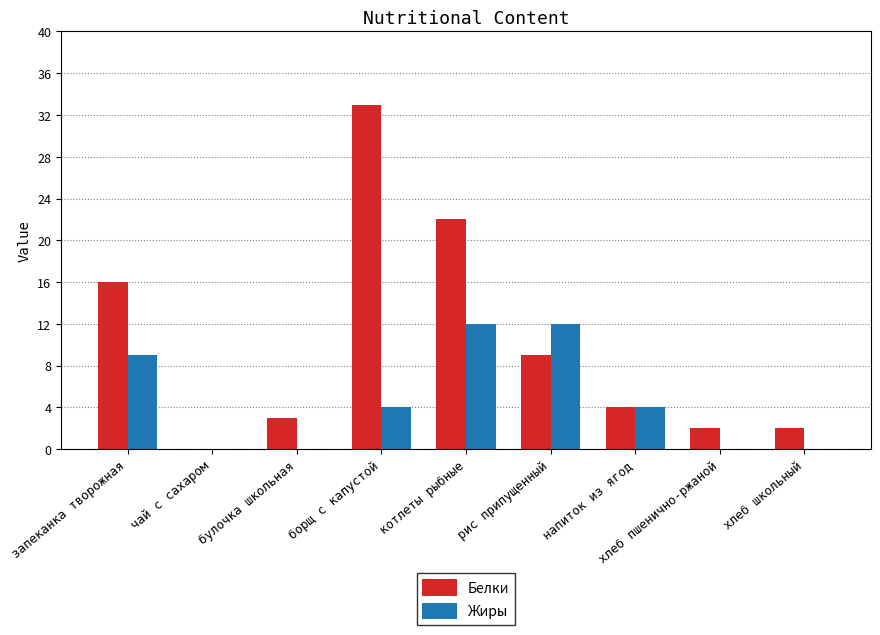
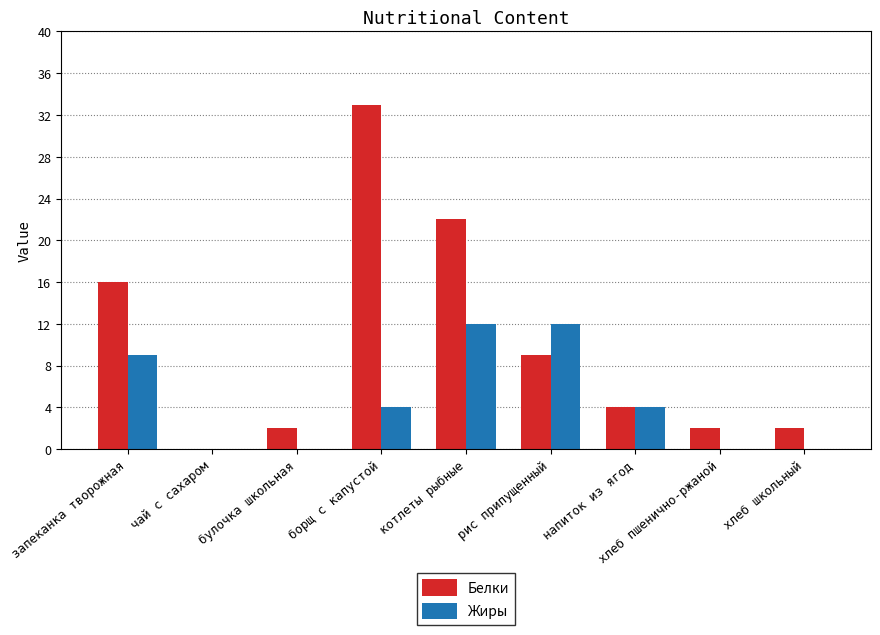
  {
    "Белки": {
      "запеканка творожная": 16,
      "чай с сахаром": 0,
-     "булочка школьная": 3,
+     "булочка школьная": 2,
      "борщ с капустой": 33,
      "котлеты рыбные": 22,
      "рис припущенный": 9,
      "напиток из ягод": 4,
      "хлеб пшенично-ржаной": 2,
      "хлеб школьный": 2
    },
    "Жиры": {
      "запеканка творожная": 9,
      "чай с сахаром": 0,
      "булочка школьная": 0,
      "борщ с капустой": 4,
      "котлеты рыбные": 12,
      "рис припущенный": 12,
      "напиток из ягод": 4,
      "хлеб пшенично-ржаной": 0,
      "хлеб школьный": 0
    }
  }
